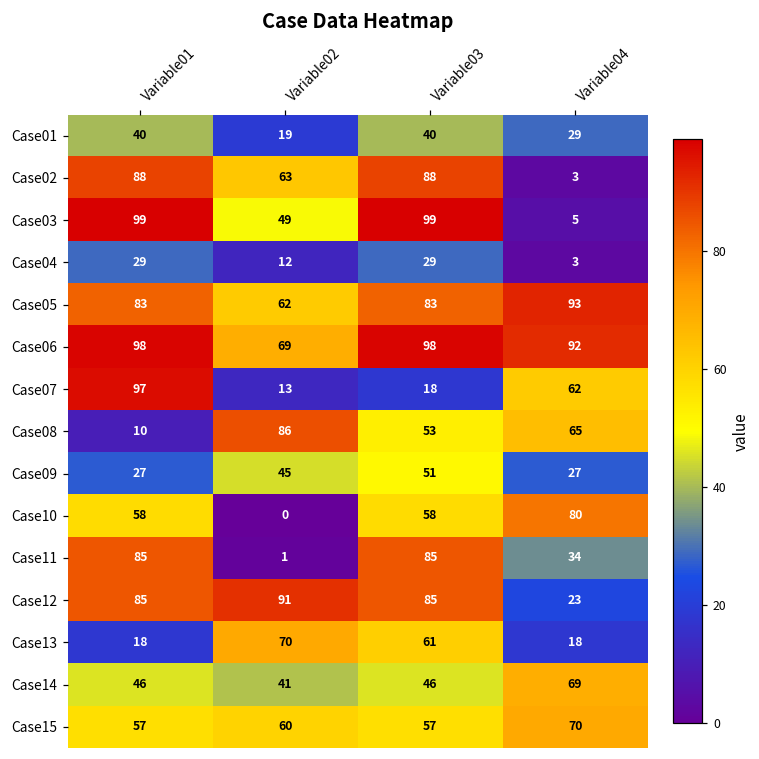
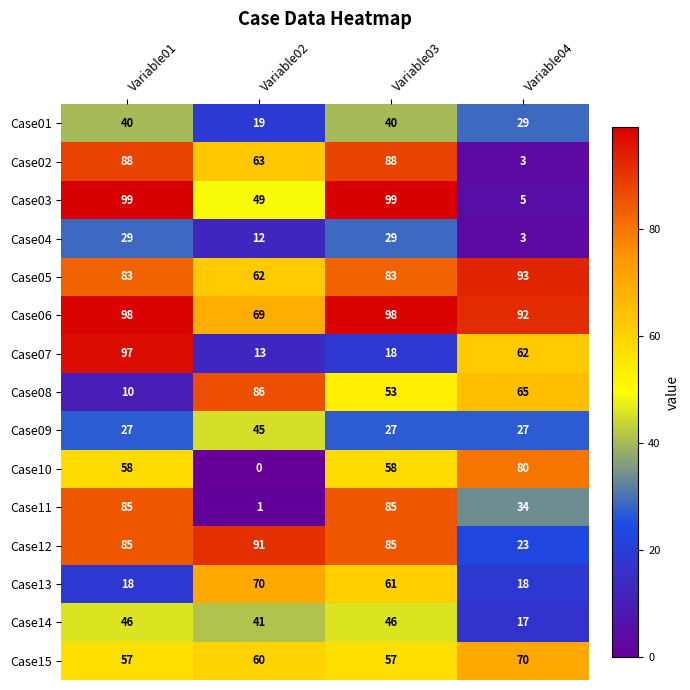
  {
    "Case01": {
      "Variable01": 40,
      "Variable02": 19,
      "Variable03": 40,
      "Variable04": 29
    },
    "Case02": {
      "Variable01": 88,
      "Variable02": 63,
      "Variable03": 88,
      "Variable04": 3
    },
    "Case03": {
      "Variable01": 99,
      "Variable02": 49,
      "Variable03": 99,
      "Variable04": 5
    },
    "Case04": {
      "Variable01": 29,
      "Variable02": 12,
      "Variable03": 29,
      "Variable04": 3
    },
    "Case05": {
      "Variable01": 83,
      "Variable02": 62,
      "Variable03": 83,
      "Variable04": 93
    },
    "Case06": {
      "Variable01": 98,
      "Variable02": 69,
      "Variable03": 98,
      "Variable04": 92
    },
    "Case07": {
      "Variable01": 97,
      "Variable02": 13,
      "Variable03": 18,
      "Variable04": 62
    },
    "Case08": {
      "Variable01": 10,
      "Variable02": 86,
      "Variable03": 53,
      "Variable04": 65
    },
    "Case09": {
      "Variable01": 27,
      "Variable02": 45,
-     "Variable03": 51,
+     "Variable03": 27,
      "Variable04": 27
    },
    "Case10": {
      "Variable01": 58,
      "Variable02": 0,
      "Variable03": 58,
      "Variable04": 80
    },
    "Case11": {
      "Variable01": 85,
      "Variable02": 1,
      "Variable03": 85,
      "Variable04": 34
    },
    "Case12": {
      "Variable01": 85,
      "Variable02": 91,
      "Variable03": 85,
      "Variable04": 23
    },
    "Case13": {
      "Variable01": 18,
      "Variable02": 70,
      "Variable03": 61,
      "Variable04": 18
    },
    "Case14": {
      "Variable01": 46,
      "Variable02": 41,
      "Variable03": 46,
-     "Variable04": 69
+     "Variable04": 17
    },
    "Case15": {
      "Variable01": 57,
      "Variable02": 60,
      "Variable03": 57,
      "Variable04": 70
    }
  }
